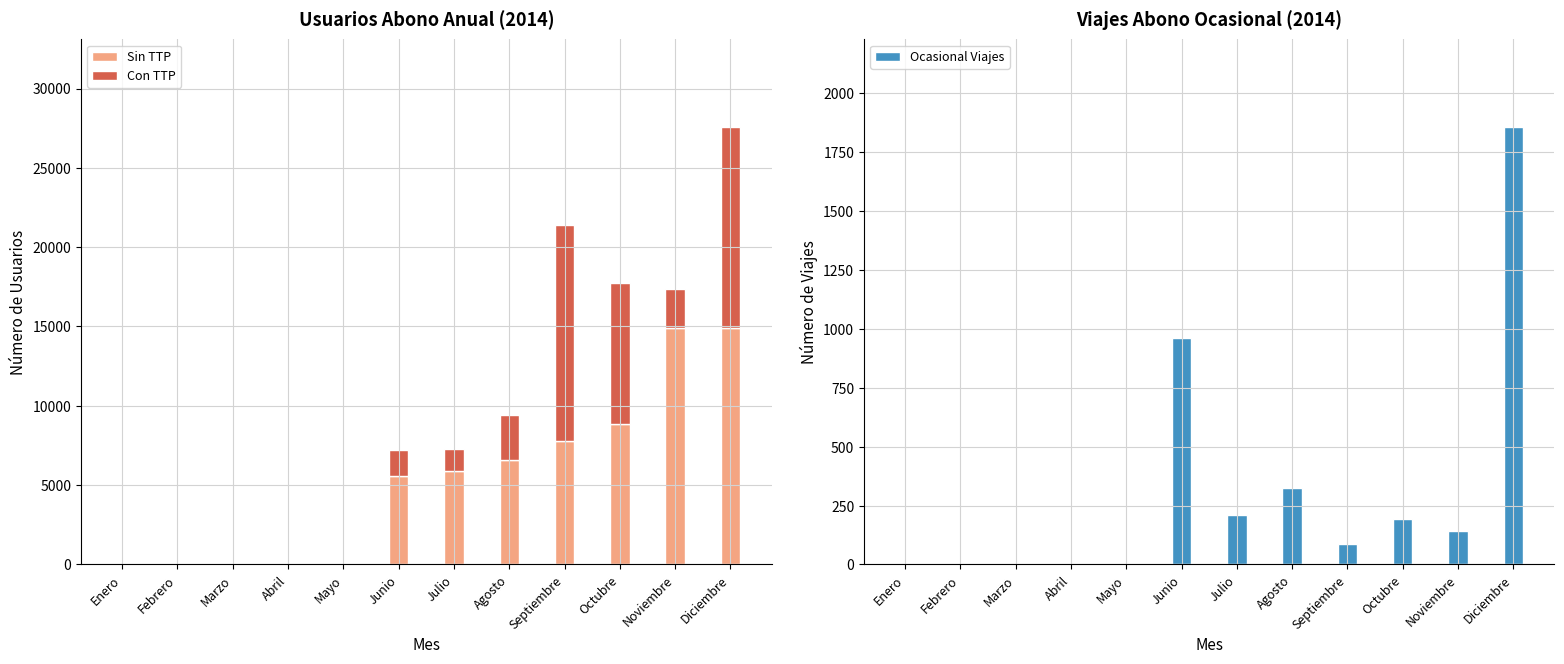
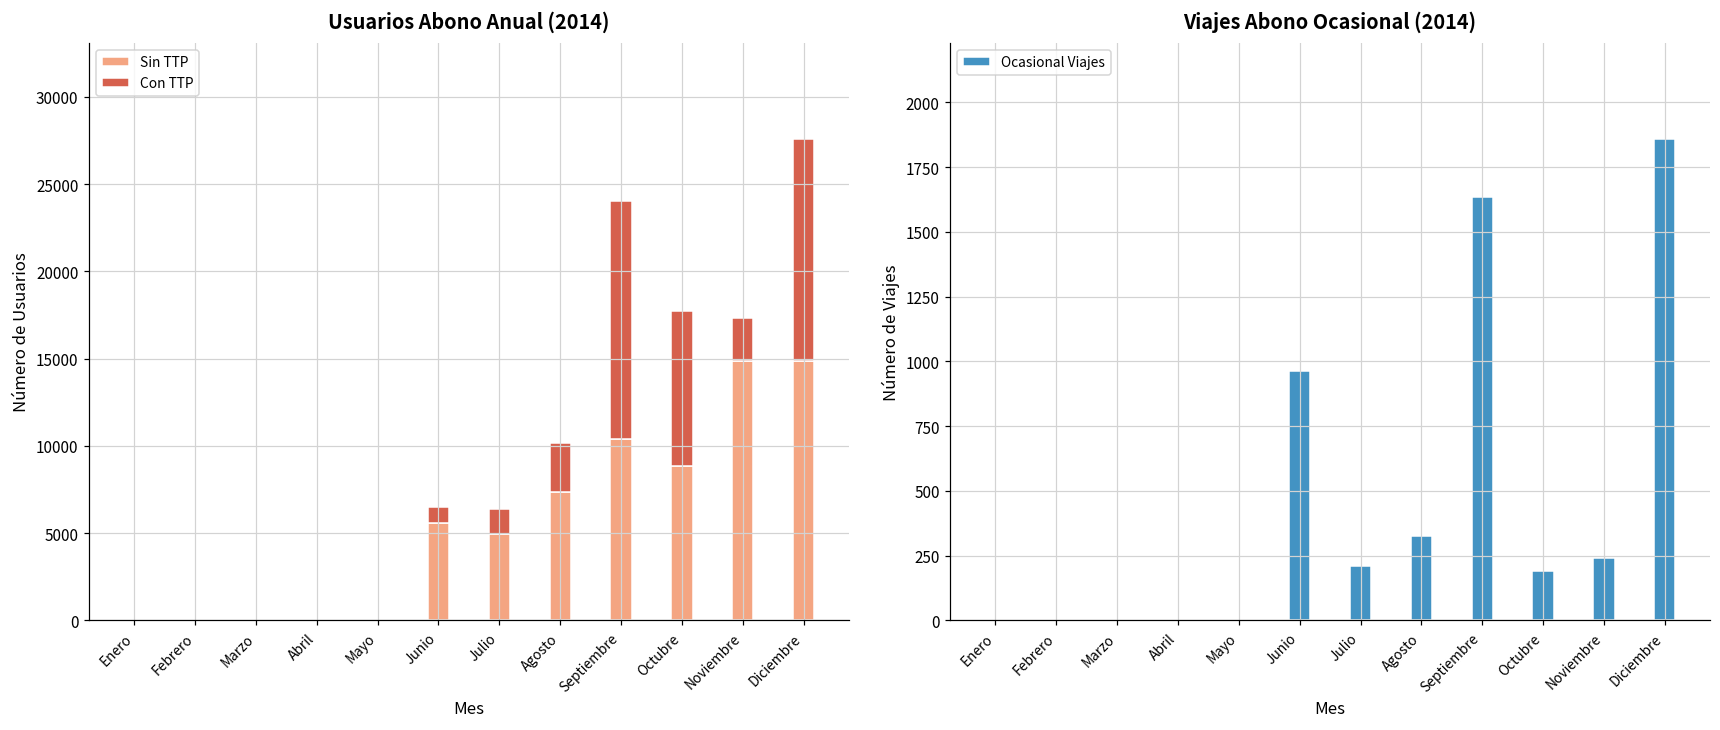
  {
    "Usuarios Abono Anual (2014)": {
      "Sin TTP": {
        "Enero": 0,
        "Febrero": 0,
        "Marzo": 0,
        "Abril": 0,
        "Mayo": 0,
        "Junio": 5600,
-       "Julio": 5900,
-       "Agosto": 6600,
-       "Septiembre": 7800,
+       "Julio": 5000,
+       "Agosto": 7300,
+       "Septiembre": 10400,
        "Octubre": 8900,
        "Noviembre": 14900,
        "Diciembre": 14900
      },
      "Con TTP": {
        "Enero": 0,
        "Febrero": 0,
        "Marzo": 0,
        "Abril": 0,
        "Mayo": 0,
-       "Junio": 1600,
+       "Junio": 900,
        "Julio": 1400,
        "Agosto": 2800,
        "Septiembre": 13600,
        "Octubre": 8900,
        "Noviembre": 2500,
        "Diciembre": 12700
      }
    },
    "Viajes Abono Ocasional (2014)": {
      "Enero": 0,
      "Febrero": 0,
      "Marzo": 0,
      "Abril": 0,
      "Mayo": 0,
      "Junio": 960,
      "Julio": 210,
      "Agosto": 330,
-     "Septiembre": 90,
+     "Septiembre": 1640,
      "Octubre": 190,
-     "Noviembre": 140,
+     "Noviembre": 240,
      "Diciembre": 1860
    }
  }
